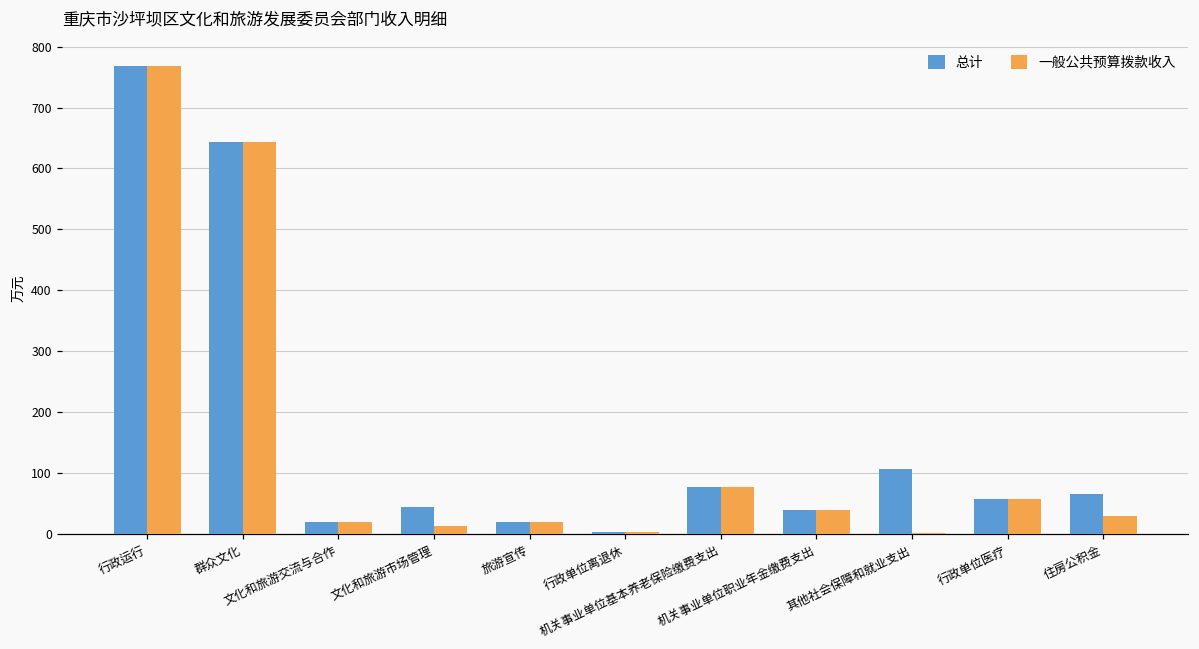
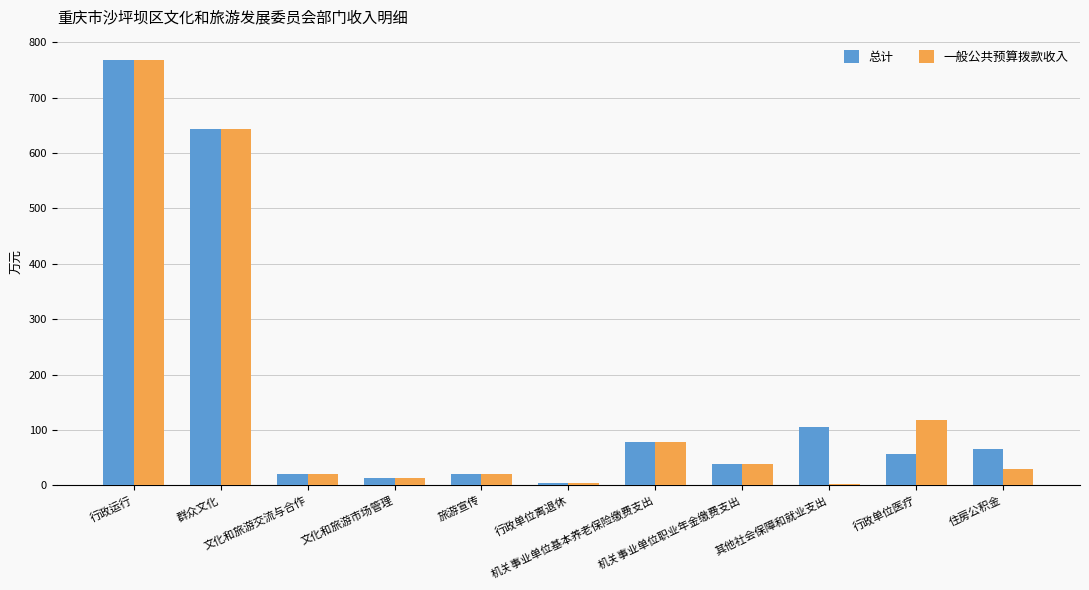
  {
    "总计": {
      "行政运行": 770,
      "群众文化": 640,
      "文化和旅游交流与合作": 20,
-     "文化和旅游市场管理": 40,
+     "文化和旅游市场管理": 10,
      "旅游宣传": 20,
      "机关事业单位基本养老保险缴费支出": 80,
      "机关事业单位职业年金缴费支出": 40,
      "其他社会保障和就业支出": 110,
      "行政单位医疗": 60,
      "住房公积金": 60
    },
    "一般公共预算拨款收入": {
      "行政运行": 770,
      "群众文化": 640,
      "文化和旅游交流与合作": 20,
      "文化和旅游市场管理": 10,
      "旅游宣传": 20,
      "机关事业单位基本养老保险缴费支出": 80,
      "机关事业单位职业年金缴费支出": 40,
-     "行政单位医疗": 60,
+     "行政单位医疗": 120,
      "住房公积金": 30
    }
  }
